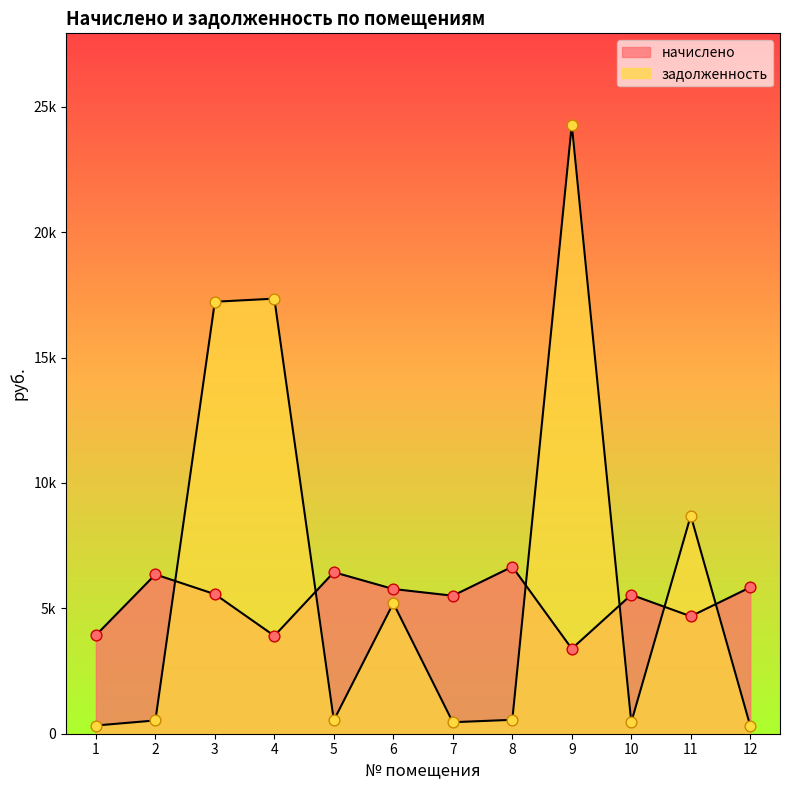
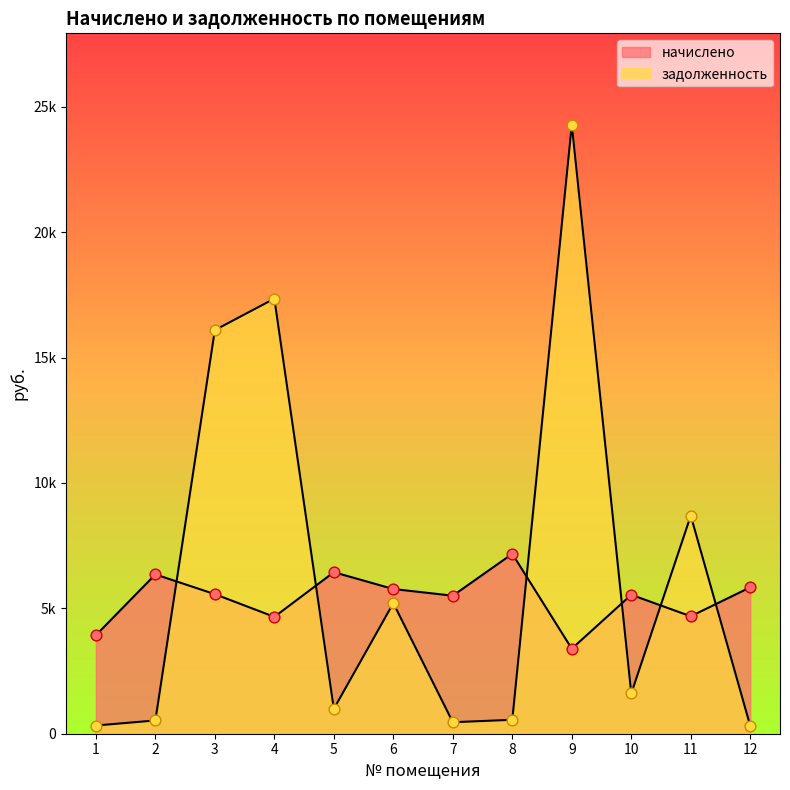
  {
    "начислено": {
      "1": 3900,
      "2": 6400,
      "3": 5600,
-     "4": 3900,
+     "4": 4700,
      "5": 6400,
      "6": 5800,
      "7": 5500,
-     "8": 6700,
+     "8": 7200,
      "9": 3400,
      "10": 5500,
      "11": 4700,
      "12": 5800
    },
    "задолженность": {
      "1": 300,
      "2": 500,
-     "3": 17200,
+     "3": 16100,
      "4": 17300,
-     "5": 500,
+     "5": 1000,
      "6": 5200,
      "7": 500,
      "8": 600,
      "9": 24300,
-     "10": 500,
+     "10": 1600,
      "11": 8700,
      "12": 300
    }
  }
